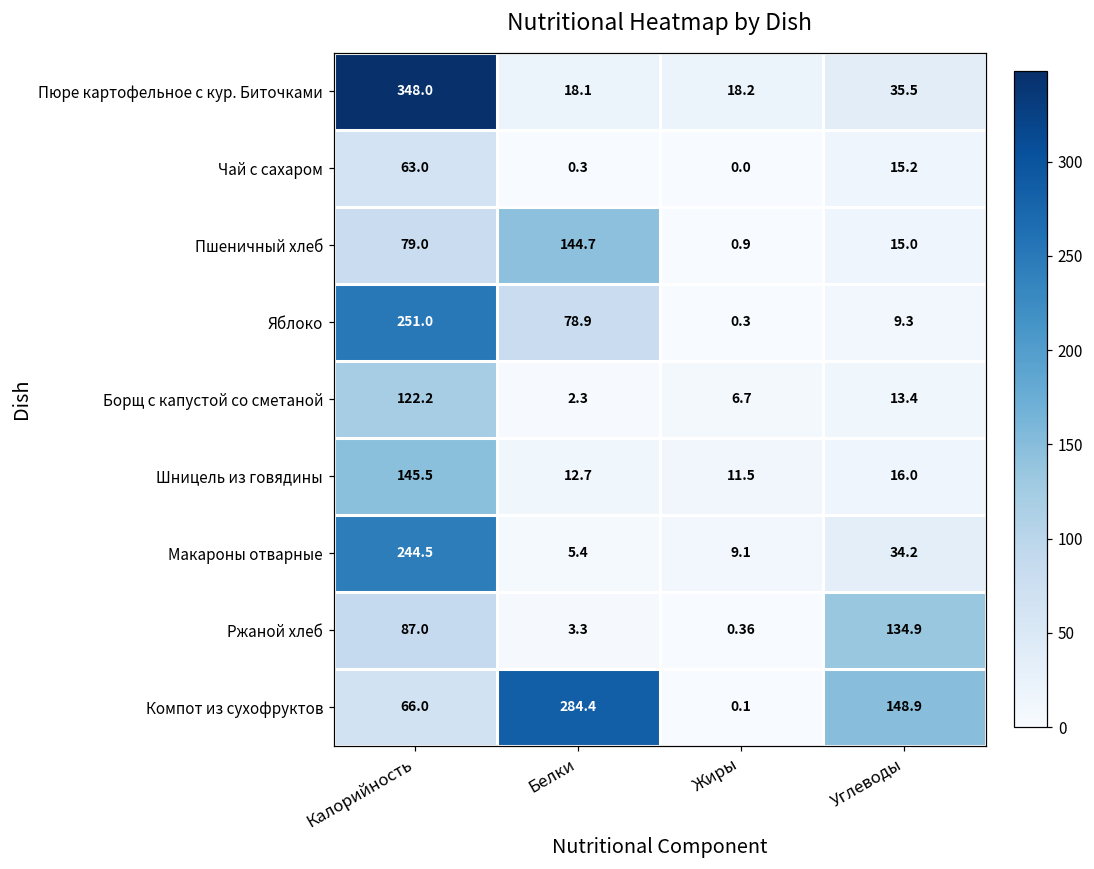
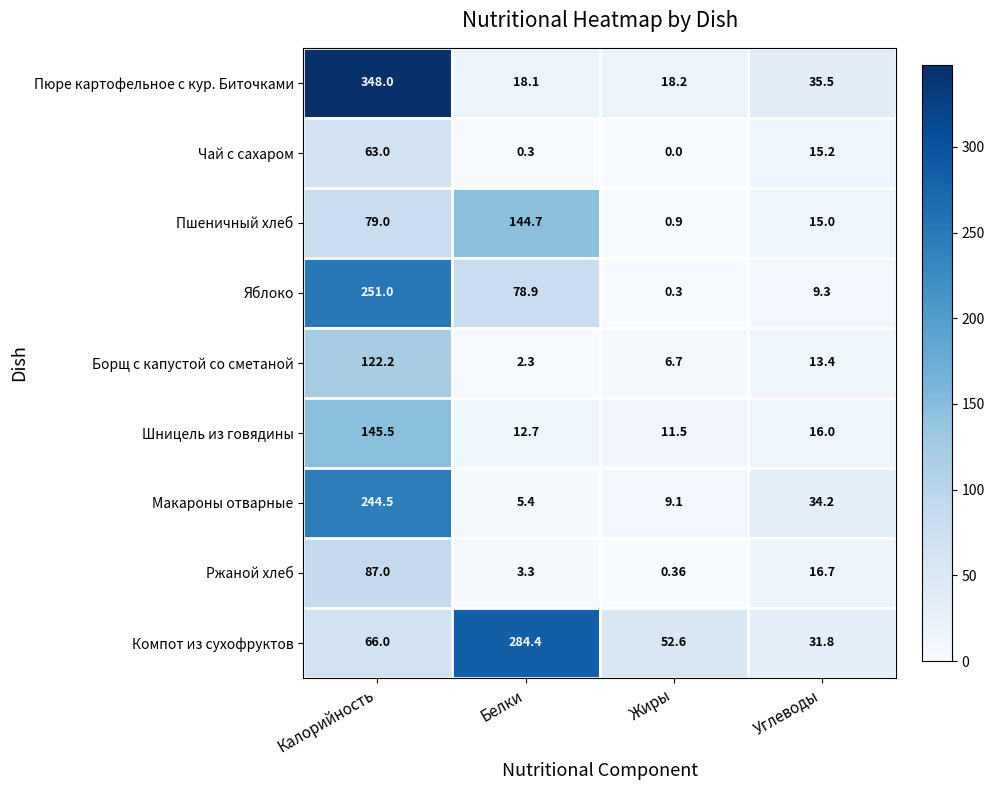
  {
    "Пюре картофельное с кур. Биточками": {
      "Калорийность": 348.0,
      "Белки": 18.1,
      "Жиры": 18.2,
      "Углеводы": 35.5
    },
    "Чай с сахаром": {
      "Калорийность": 63.0,
      "Белки": 0.3,
      "Жиры": 0.0,
      "Углеводы": 15.2
    },
    "Пшеничный хлеб": {
      "Калорийность": 79.0,
      "Белки": 144.7,
      "Жиры": 0.9,
      "Углеводы": 15.0
    },
    "Яблоко": {
      "Калорийность": 251.0,
      "Белки": 78.9,
      "Жиры": 0.3,
      "Углеводы": 9.3
    },
    "Борщ с капустой со сметаной": {
      "Калорийность": 122.2,
      "Белки": 2.3,
      "Жиры": 6.7,
      "Углеводы": 13.4
    },
    "Шницель из говядины": {
      "Калорийность": 145.5,
      "Белки": 12.7,
      "Жиры": 11.5,
      "Углеводы": 16.0
    },
    "Макароны отварные": {
      "Калорийность": 244.5,
      "Белки": 5.4,
      "Жиры": 9.1,
      "Углеводы": 34.2
    },
    "Ржаной хлеб": {
      "Калорийность": 87.0,
      "Белки": 3.3,
      "Жиры": 0.36,
-     "Углеводы": 134.9
+     "Углеводы": 16.7
    },
    "Компот из сухофруктов": {
      "Калорийность": 66.0,
      "Белки": 284.4,
-     "Жиры": 0.1,
-     "Углеводы": 148.9
+     "Жиры": 52.6,
+     "Углеводы": 31.8
    }
  }
